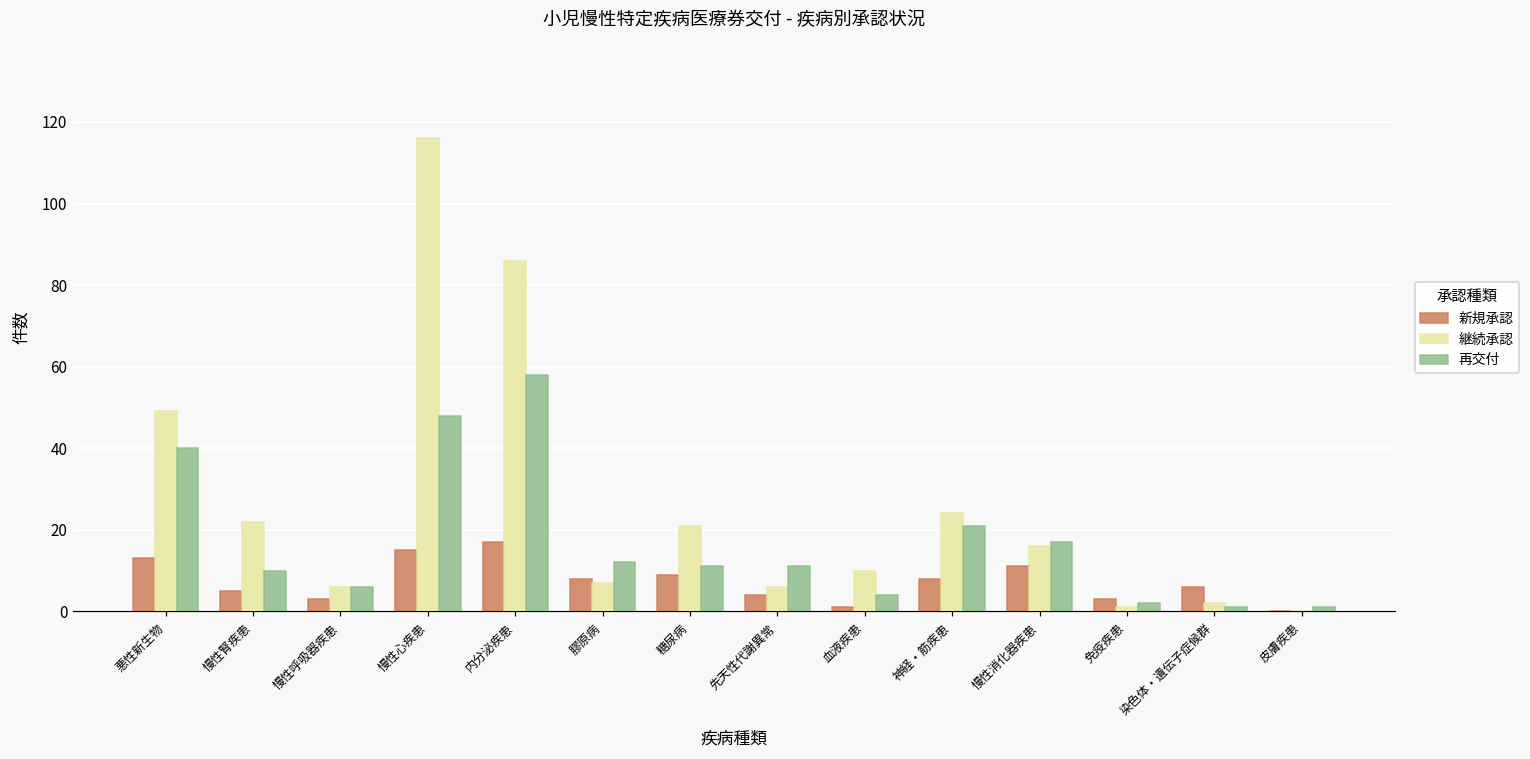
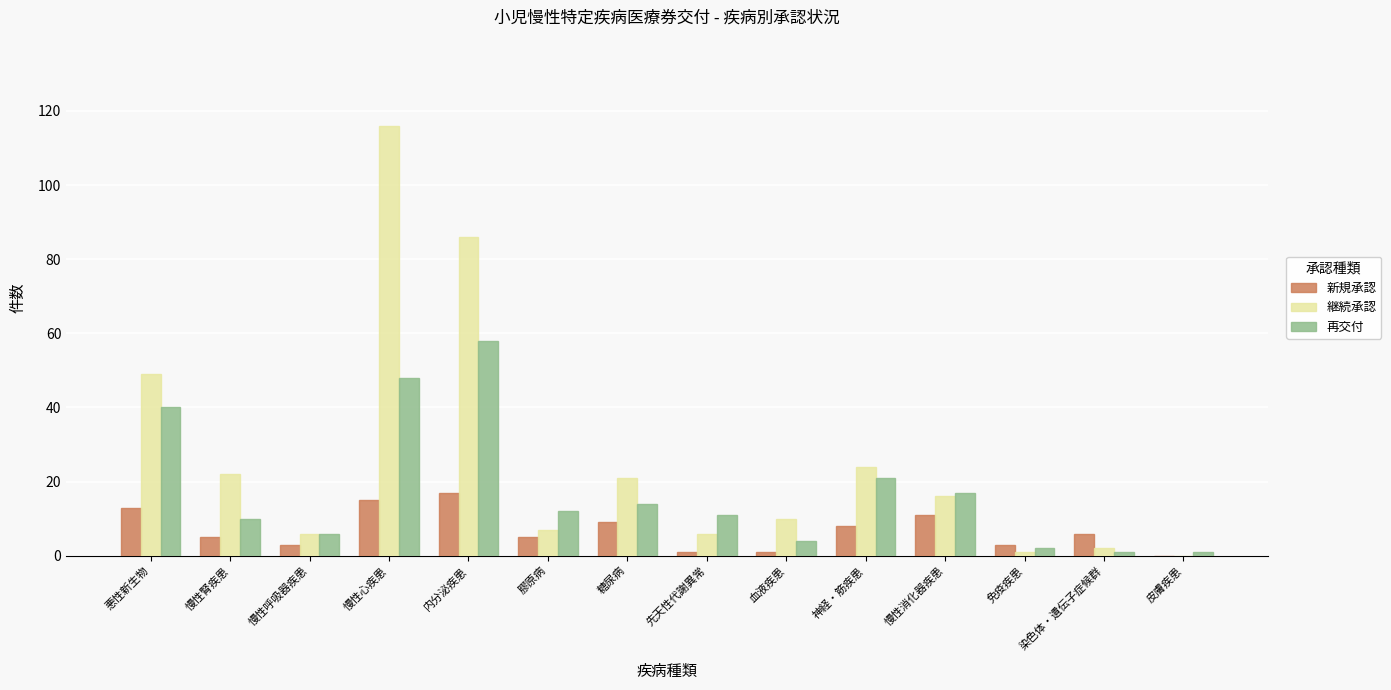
  {
    "新規承認": {
      "悪性新生物": 13,
      "慢性腎疾患": 5,
      "慢性呼吸器疾患": 3,
      "慢性心疾患": 15,
      "内分泌疾患": 17,
-     "膠原病": 8,
+     "膠原病": 5,
      "糖尿病": 9,
-     "先天性代謝異常": 4,
+     "先天性代謝異常": 1,
      "血液疾患": 1,
      "神経・筋疾患": 8,
      "慢性消化器疾患": 11,
      "免疫疾患": 3,
      "染色体・遺伝子症候群": 6,
      "皮膚疾患": 0
    },
    "継続承認": {
      "悪性新生物": 49,
      "慢性腎疾患": 22,
      "慢性呼吸器疾患": 6,
      "慢性心疾患": 116,
      "内分泌疾患": 86,
      "膠原病": 7,
      "糖尿病": 21,
      "先天性代謝異常": 6,
      "血液疾患": 10,
      "神経・筋疾患": 24,
      "慢性消化器疾患": 16,
      "免疫疾患": 1,
      "染色体・遺伝子症候群": 2,
      "皮膚疾患": 0
    },
    "再交付": {
      "悪性新生物": 40,
      "慢性腎疾患": 10,
      "慢性呼吸器疾患": 6,
      "慢性心疾患": 48,
      "内分泌疾患": 58,
      "膠原病": 12,
-     "糖尿病": 11,
+     "糖尿病": 14,
      "先天性代謝異常": 11,
      "血液疾患": 4,
      "神経・筋疾患": 21,
      "慢性消化器疾患": 17,
      "免疫疾患": 2,
      "染色体・遺伝子症候群": 1,
      "皮膚疾患": 1
    }
  }
